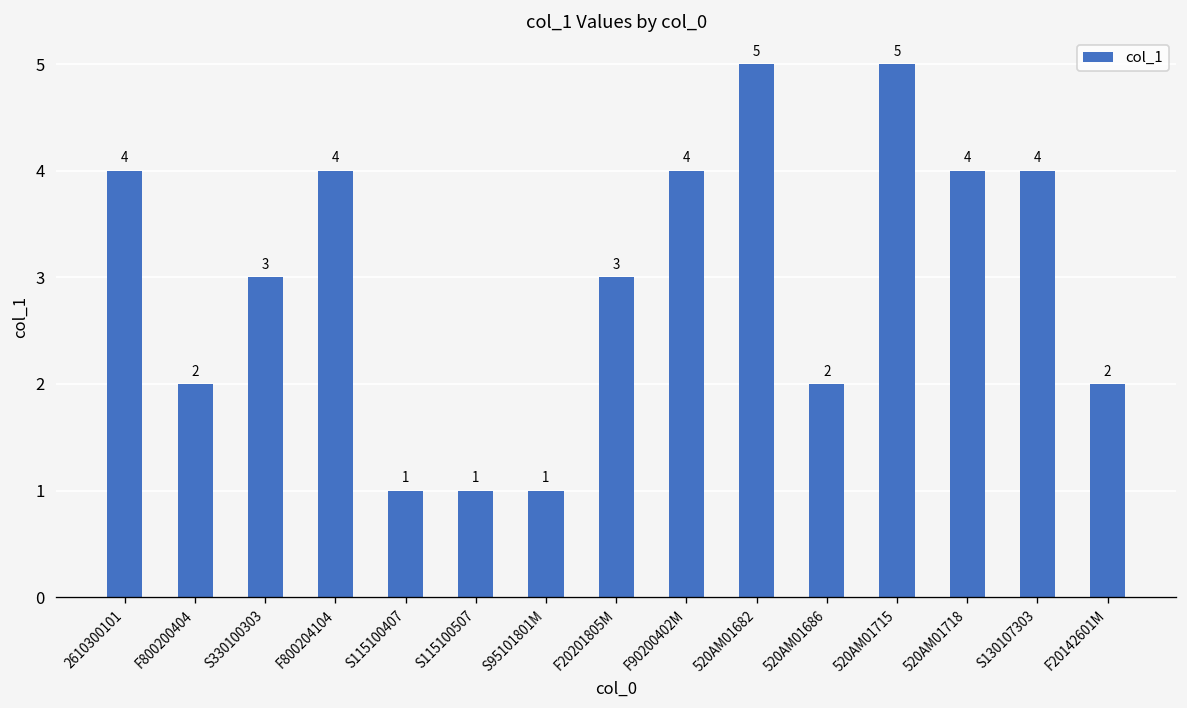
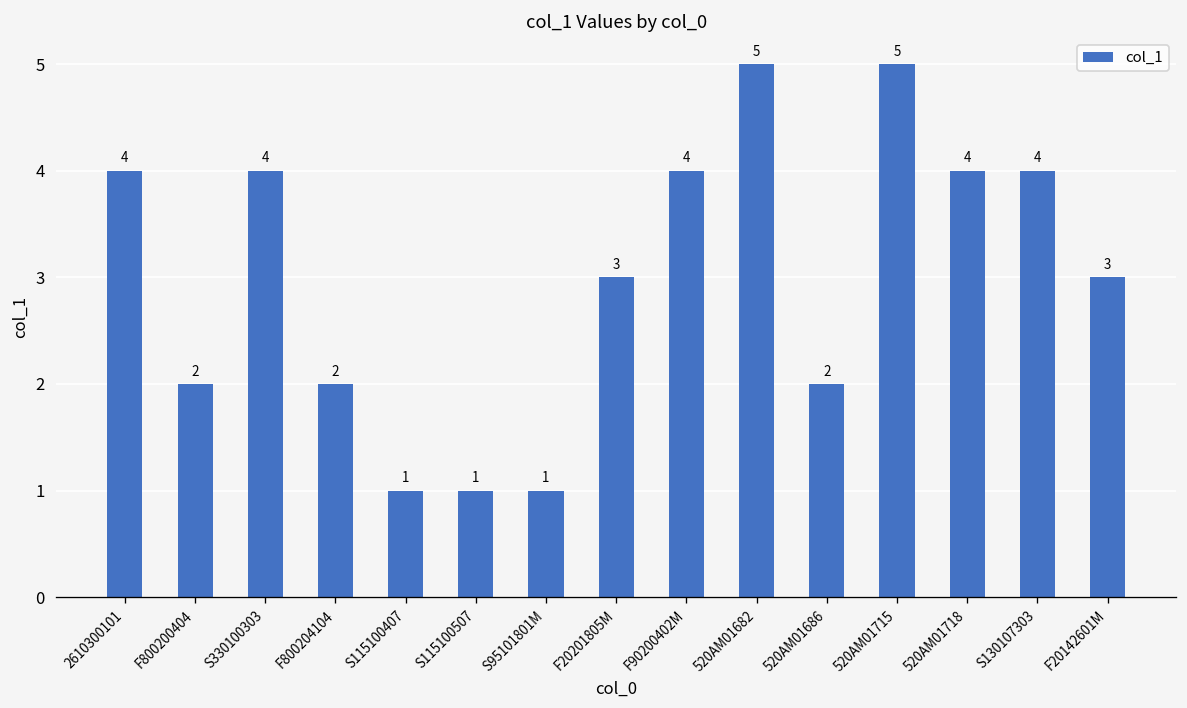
  {
    "2610300101": 4,
    "F800200404": 2,
-   "S330100303": 3,
-   "F800204104": 4,
+   "S330100303": 4,
+   "F800204104": 2,
    "S115100407": 1,
    "S115100507": 1,
    "S95101801M": 1,
    "F20201805M": 3,
    "F90200402M": 4,
    "520AM01682": 5,
    "520AM01686": 2,
    "520AM01715": 5,
    "520AM01718": 4,
    "S130107303": 4,
-   "F20142601M": 2
+   "F20142601M": 3
  }
